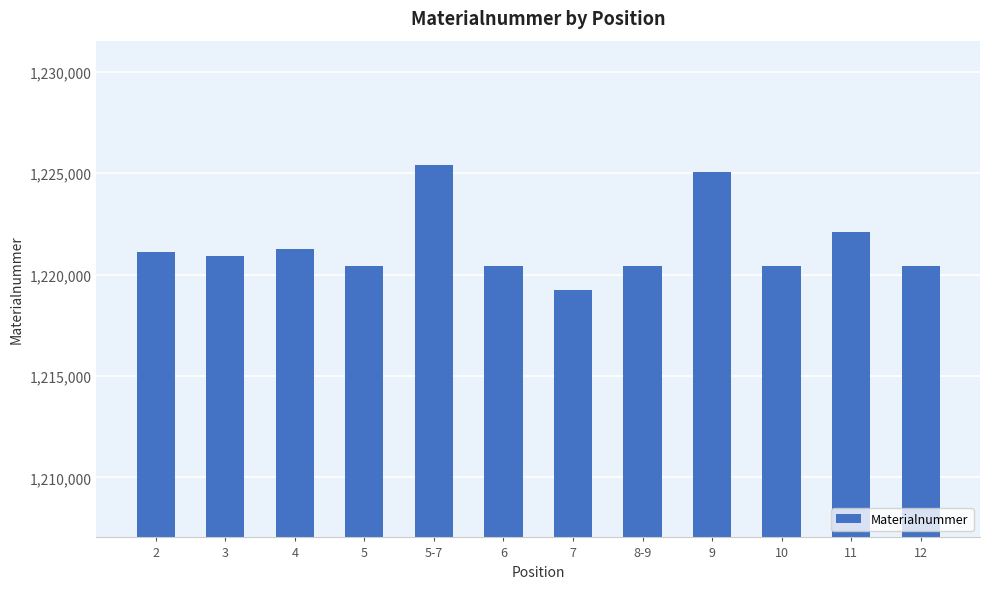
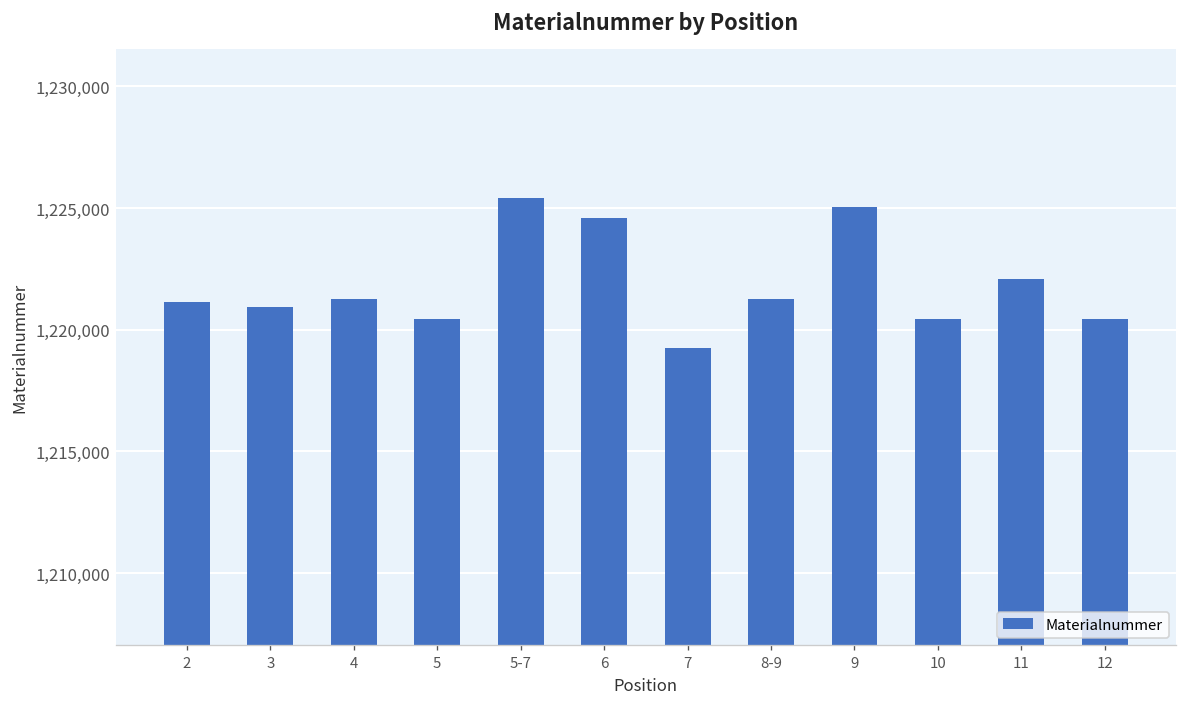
  {
    "2": "1,221,100",
    "3": "1,220,900",
    "4": "1,221,300",
    "5": "1,220,400",
    "5-7": "1,225,400",
-   "6": "1,220,400",
+   "6": "1,224,600",
    "7": "1,219,200",
-   "8-9": "1,220,400",
+   "8-9": "1,221,300",
    "9": "1,225,100",
    "10": "1,220,400",
    "11": "1,222,100",
    "12": "1,220,400"
  }
